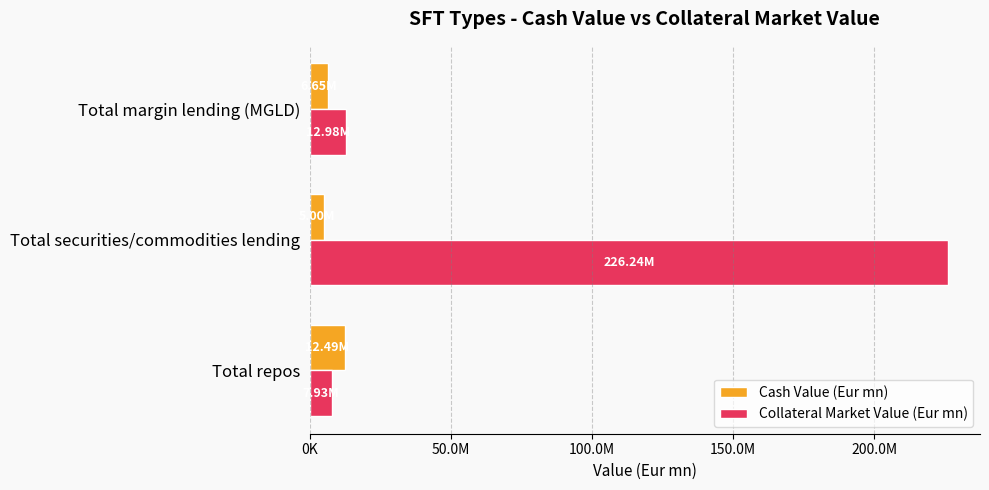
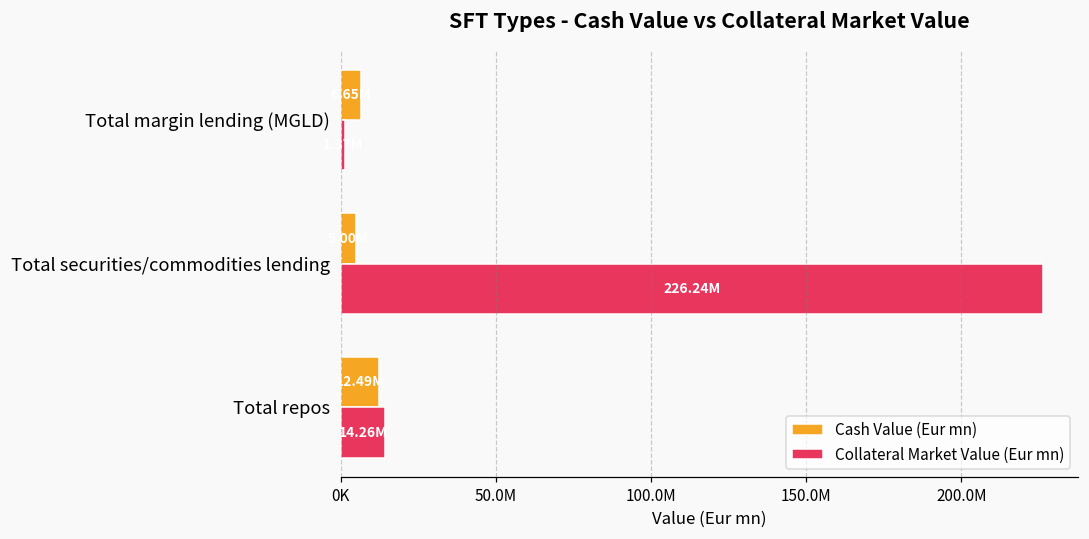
  {
    "Cash Value (Eur mn)": {
      "Total repos": "12.49M"
    },
    "Collateral Market Value (Eur mn)": {
-     "Total margin lending (MGLD)": "13000000",
+     "Total margin lending (MGLD)": "1000000",
      "Total securities/commodities lending": "226.24M",
-     "Total repos": "7.93M"
+     "Total repos": "14.26M"
    }
  }
